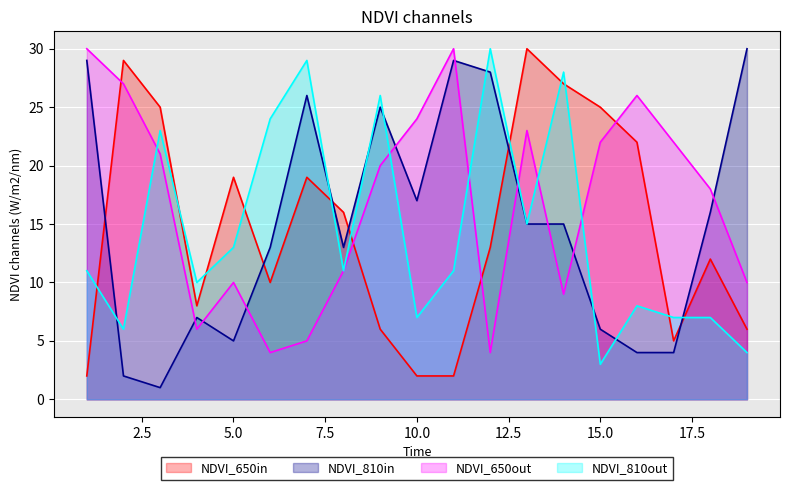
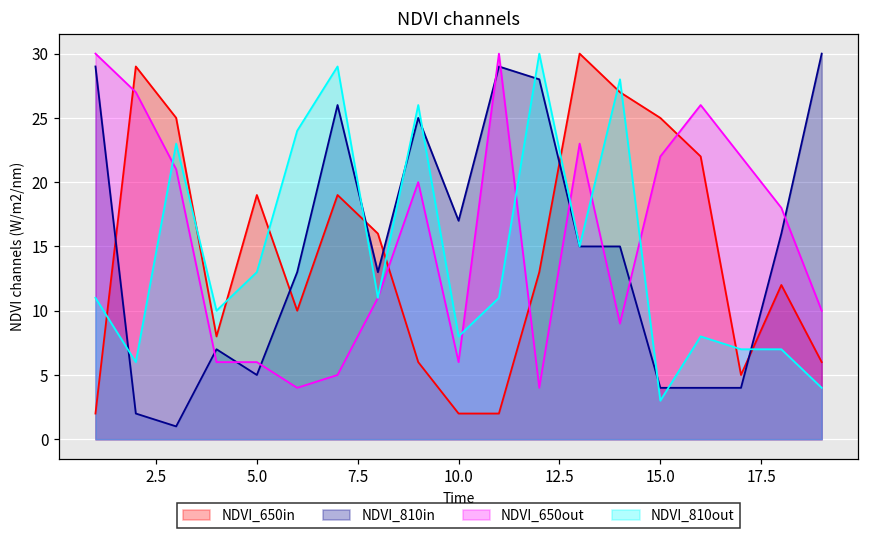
  {
    "NDVI_650in": {
      "5.0": 19,
      "10.0": 2,
      "15.0": 25
    },
    "NDVI_810in": {
      "5.0": 5,
      "10.0": 17,
-     "15.0": 6
+     "15.0": 4
    },
    "NDVI_650out": {
-     "5.0": 10,
-     "10.0": 24,
+     "5.0": 6,
+     "10.0": 6,
      "15.0": 22
    },
    "NDVI_810out": {
      "5.0": 13,
-     "10.0": 7,
+     "10.0": 8,
      "15.0": 3
    }
  }
